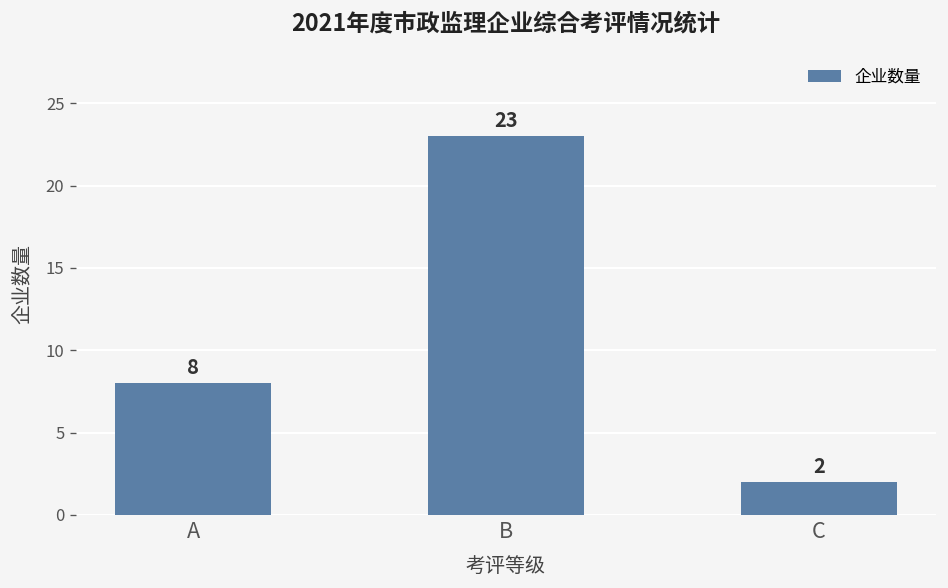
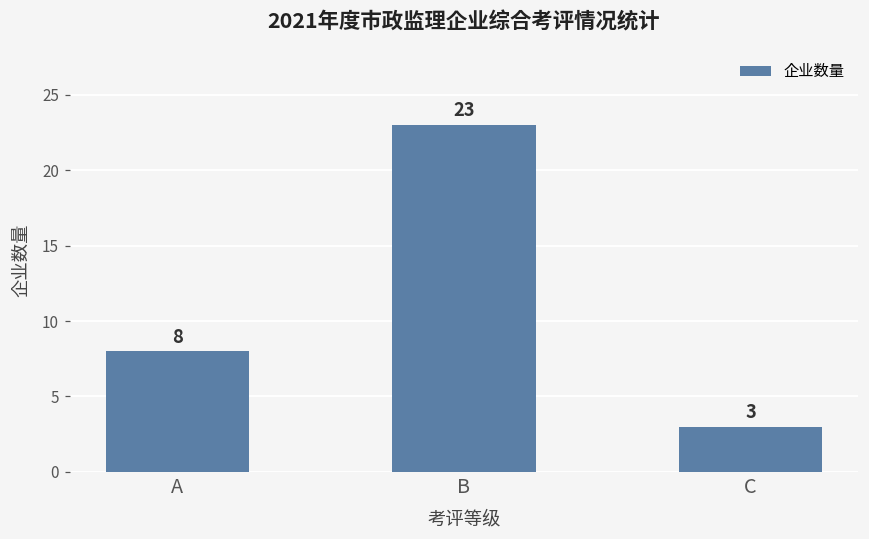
  {
    "A": 8,
    "B": 23,
-   "C": 2
+   "C": 3
  }
